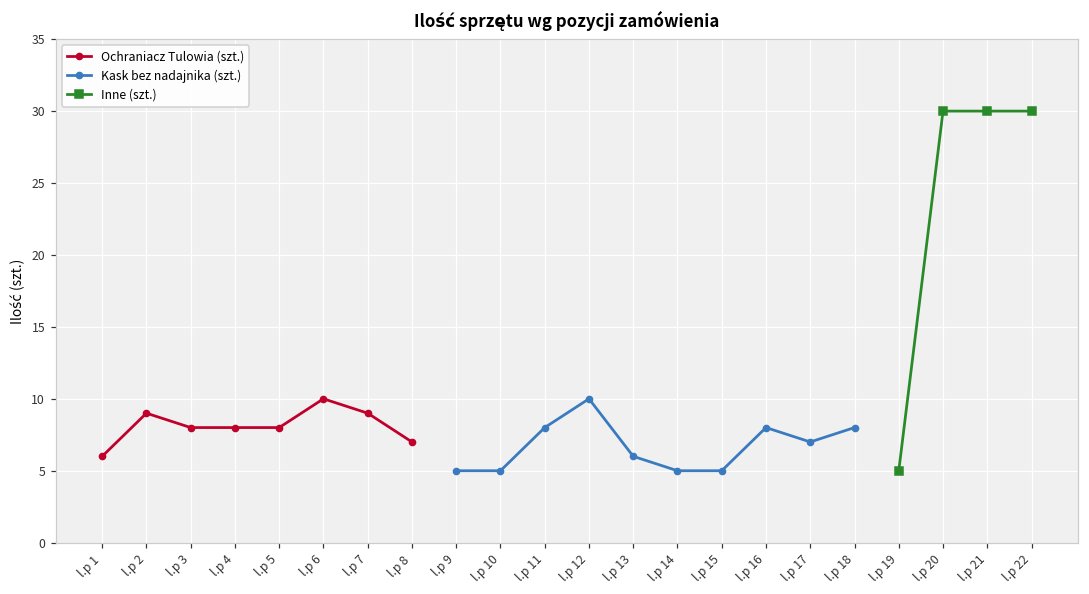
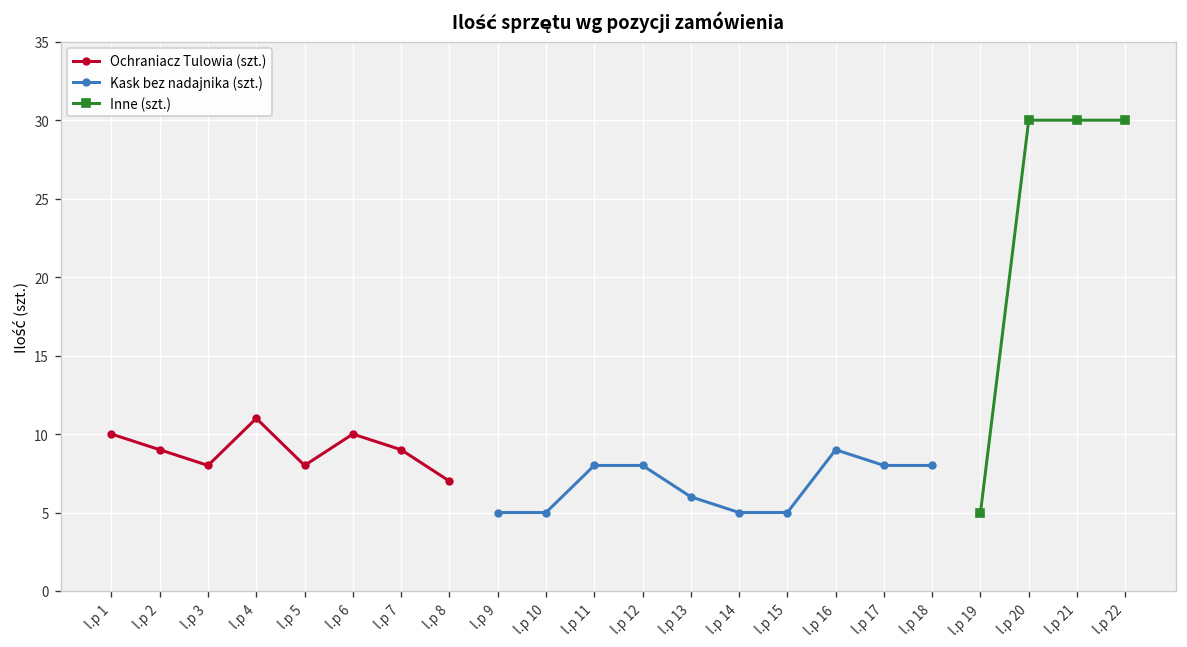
  {
    "Ochraniacz Tulowia (szt.)": {
-     "l.p 1": 6,
+     "l.p 1": 10,
      "l.p 2": 9,
      "l.p 3": 8,
-     "l.p 4": 8,
+     "l.p 4": 11,
      "l.p 5": 8,
      "l.p 6": 10,
      "l.p 7": 9,
      "l.p 8": 7
    },
    "Kask bez nadajnika (szt.)": {
      "l.p 9": 5,
      "l.p 10": 5,
      "l.p 11": 8,
-     "l.p 12": 10,
+     "l.p 12": 8,
      "l.p 13": 6,
      "l.p 14": 5,
      "l.p 15": 5,
-     "l.p 16": 8,
-     "l.p 17": 7,
+     "l.p 16": 9,
+     "l.p 17": 8,
      "l.p 18": 8
    },
    "Inne (szt.)": {
      "l.p 19": 5,
      "l.p 20": 30,
      "l.p 21": 30,
      "l.p 22": 30
    }
  }
